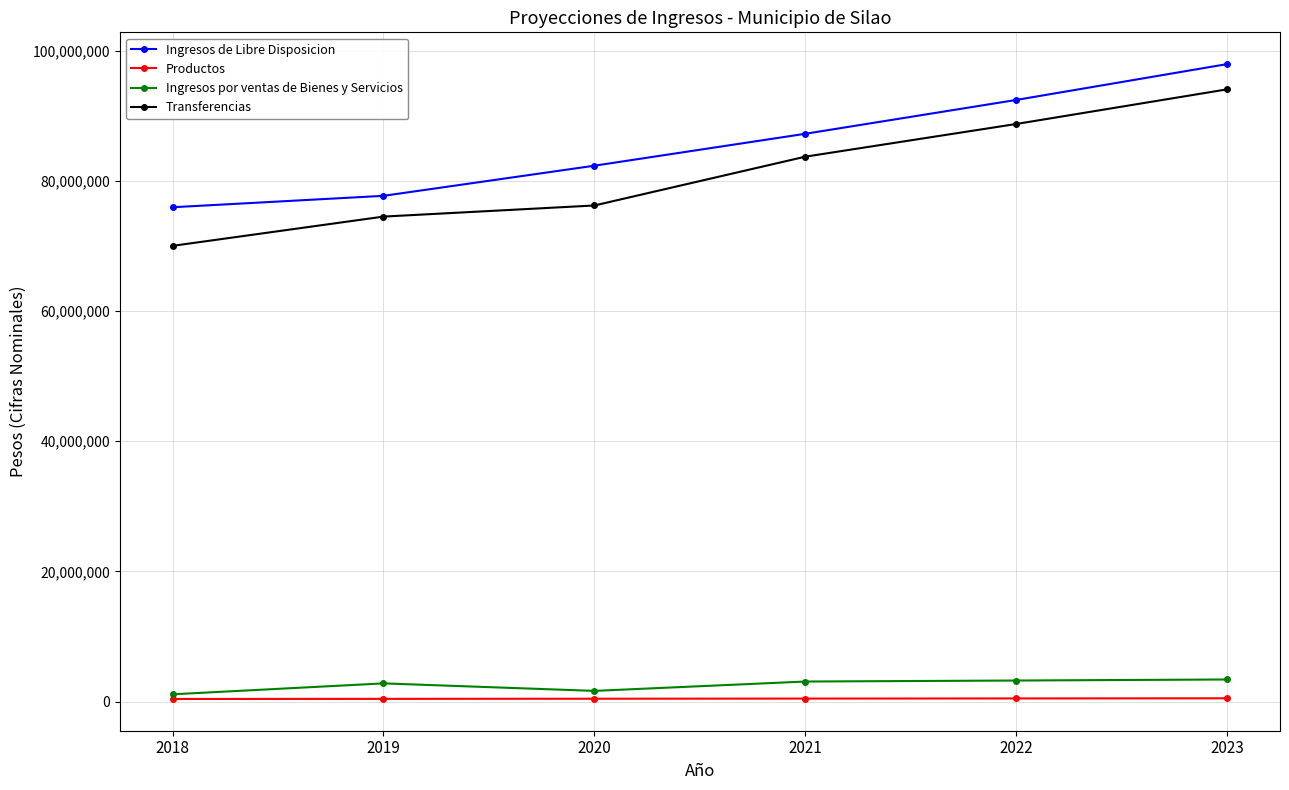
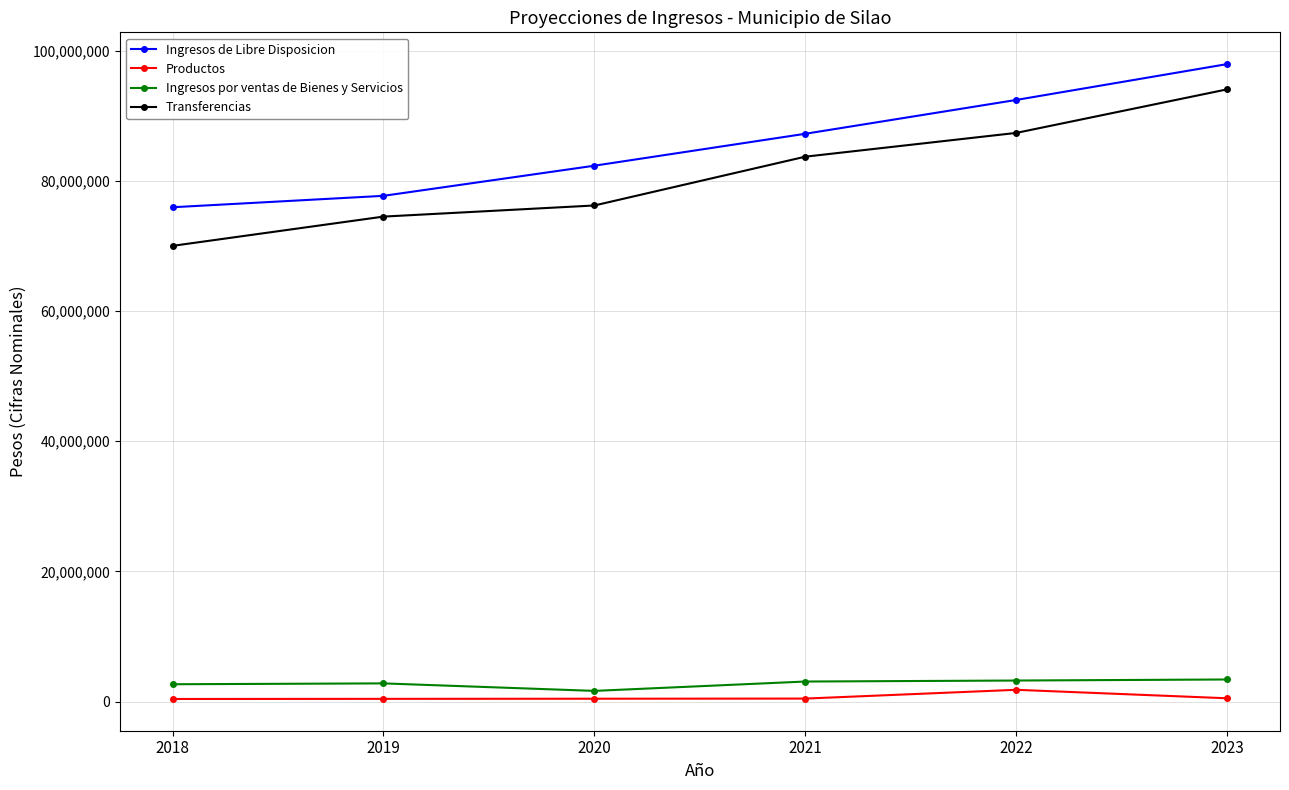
  {
    "Ingresos de Libre Disposicion": {
      "2018": "76,000,000",
      "2019": "78,000,000",
      "2020": "82,000,000",
      "2021": "87,000,000",
      "2022": "92,000,000",
      "2023": "98,000,000"
    },
    "Productos": {
      "2018": "0",
      "2019": "0",
      "2020": "0",
      "2021": "0",
-     "2022": "0",
+     "2022": "2,000,000",
      "2023": "0"
    },
    "Ingresos por ventas de Bienes y Servicios": {
-     "2018": "1,000,000",
+     "2018": "3,000,000",
      "2019": "3,000,000",
      "2020": "2,000,000",
      "2021": "3,000,000",
      "2022": "3,000,000",
      "2023": "3,000,000"
    },
    "Transferencias": {
      "2018": "70,000,000",
      "2019": "75,000,000",
      "2020": "76,000,000",
      "2021": "84,000,000",
-     "2022": "89,000,000",
+     "2022": "87,000,000",
      "2023": "94,000,000"
    }
  }
